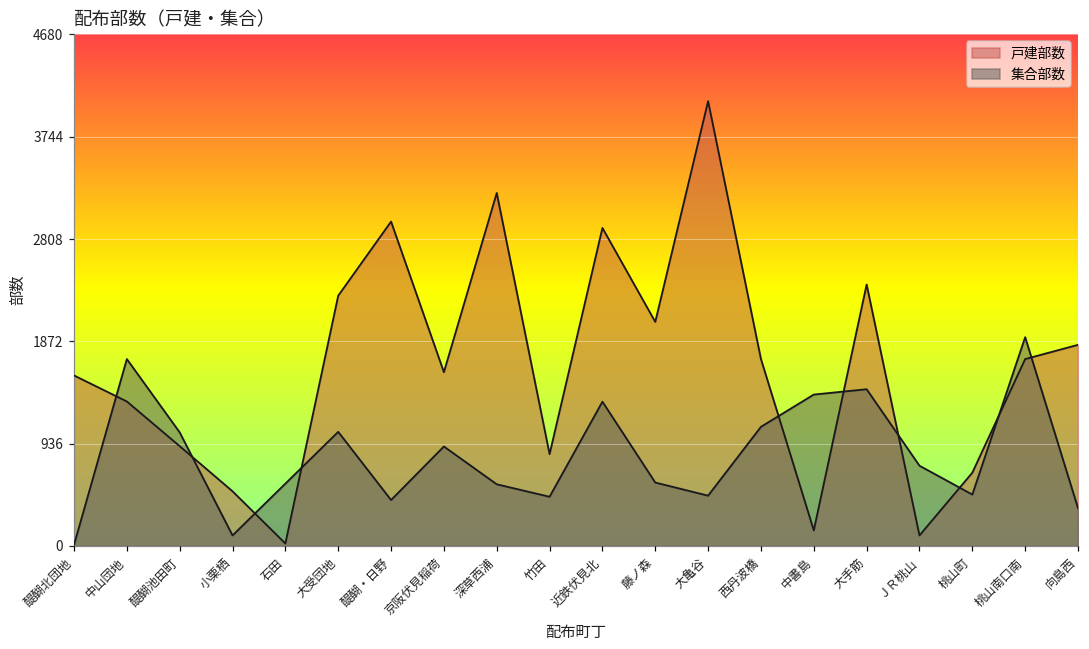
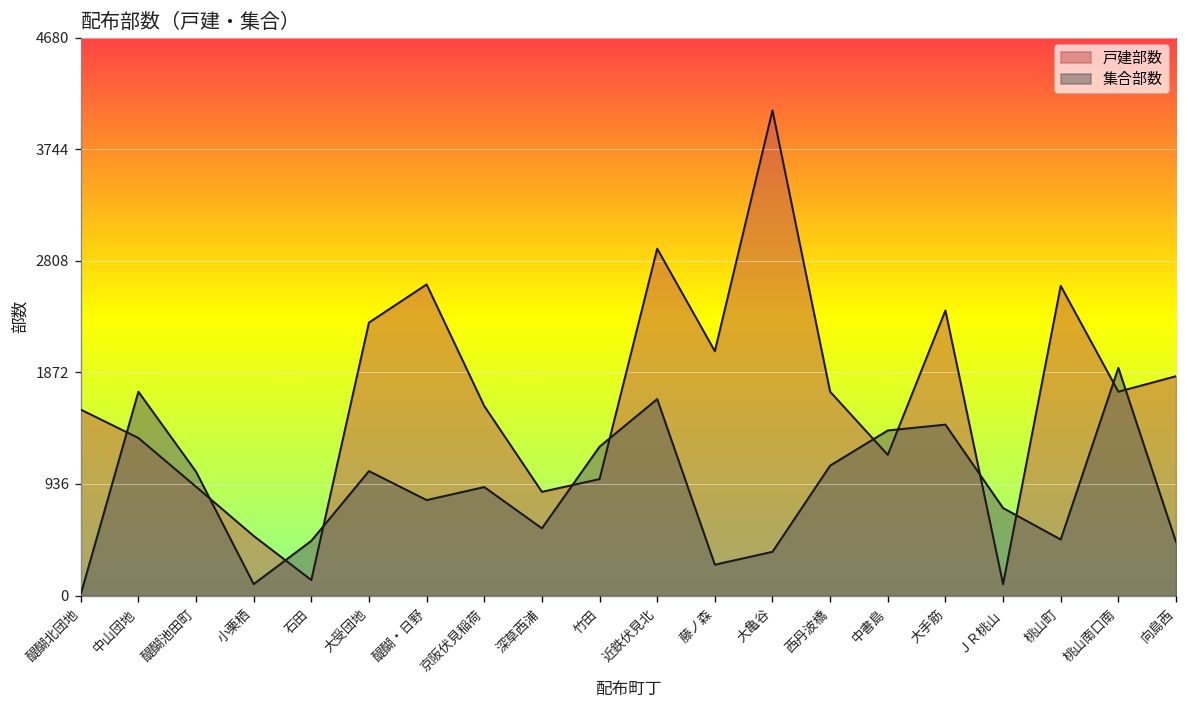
  {
    "戸建部数": {
      "醍醐北団地": 1600,
      "中山団地": 1300,
      "醍醐池田町": 900,
      "小栗栖": 500,
-     "石田": 0,
+     "石田": 100,
      "大受団地": 2300,
-     "醍醐・日野": 3000,
+     "醍醐・日野": 2600,
      "京阪伏見稲荷": 1600,
-     "深草西浦": 3200,
-     "竹田": 800,
+     "深草西浦": 900,
+     "竹田": 1000,
      "近鉄伏見北": 2900,
      "藤ノ森": 2100,
      "大亀谷": 4100,
      "西丹波橋": 1700,
-     "中書島": 100,
+     "中書島": 1200,
      "大手筋": 2400,
      "ＪＲ桃山": 100,
-     "桃山町": 700,
+     "桃山町": 2600,
      "桃山南口南": 1700,
      "向島西": 1800
    },
    "集合部数": {
      "醍醐北団地": 0,
      "中山団地": 1700,
      "醍醐池田町": 1000,
      "小栗栖": 100,
-     "石田": 600,
+     "石田": 500,
      "大受団地": 1000,
-     "醍醐・日野": 400,
+     "醍醐・日野": 800,
      "京阪伏見稲荷": 900,
      "深草西浦": 600,
-     "竹田": 500,
-     "近鉄伏見北": 1300,
-     "藤ノ森": 600,
-     "大亀谷": 500,
+     "竹田": 1200,
+     "近鉄伏見北": 1600,
+     "藤ノ森": 300,
+     "大亀谷": 400,
      "西丹波橋": 1100,
      "中書島": 1400,
      "大手筋": 1400,
      "ＪＲ桃山": 700,
      "桃山町": 500,
      "桃山南口南": 1900,
-     "向島西": 300
+     "向島西": 500
    }
  }
